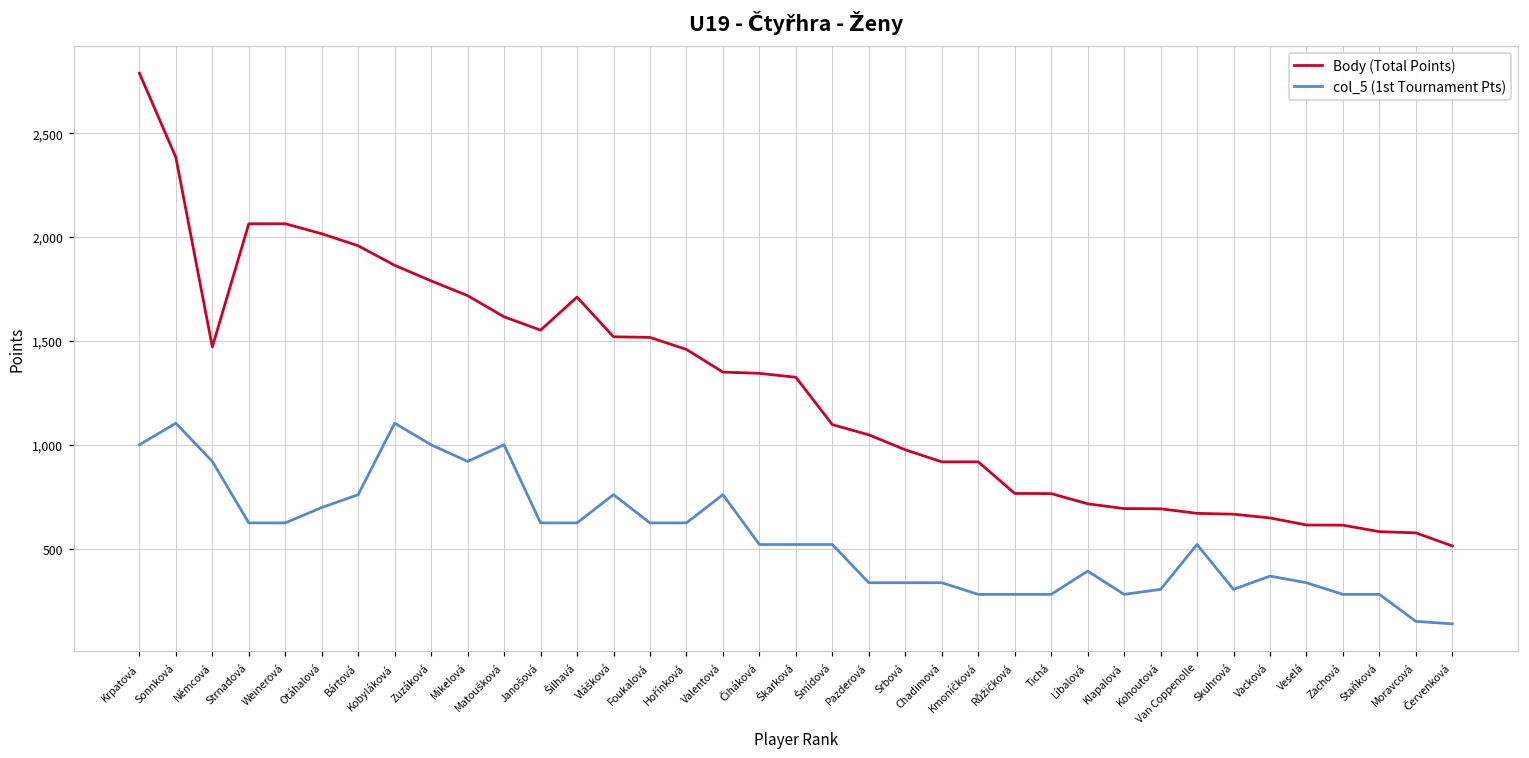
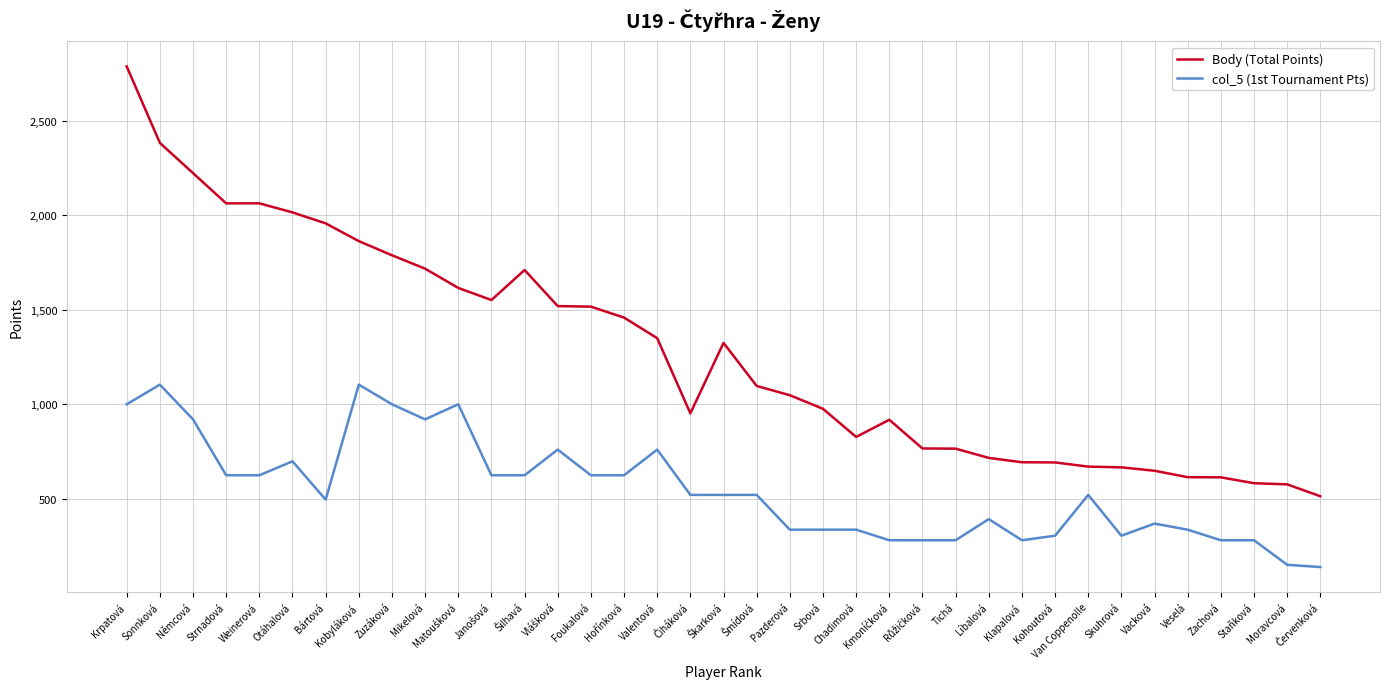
  {
    "Body (Total Points)": {
      "Krpatová": "2,790",
      "Sonnková": "2,380",
-     "Němcová": "1,470",
+     "Němcová": "2,220",
      "Strnadová": "2,060",
      "Weinerová": "2,060",
      "Otáhalová": "2,020",
      "Bártová": "1,960",
      "Kobyláková": "1,860",
      "Zuzáková": "1,790",
      "Mikelová": "1,720",
      "Matoušková": "1,620",
      "Janošová": "1,550",
      "Šilhavá": "1,710",
      "Vlášková": "1,520",
      "Foukalová": "1,520",
      "Hořínková": "1,460",
      "Valentová": "1,350",
-     "Čiháková": "1,340",
+     "Čiháková": "950",
      "Škarková": "1,330",
      "Šmídová": "1,100",
      "Pazderová": "1,050",
      "Srbová": "980",
-     "Chadimová": "920",
+     "Chadimová": "830",
      "Kmoníčková": "920",
      "Růžičková": "770",
      "Tichá": "770",
      "Líbalová": "720",
      "Klapalová": "690",
      "Kohoutová": "690",
      "Van Coppenolle": "670",
      "Skuhrová": "670",
      "Vacková": "650",
      "Veselá": "610",
      "Zachová": "610",
      "Staňková": "580",
      "Moravcová": "580",
      "Červenková": "510"
    },
    "col_5 (1st Tournament Pts)": {
      "Krpatová": "1,000",
      "Sonnková": "1,100",
      "Němcová": "920",
      "Strnadová": "620",
      "Weinerová": "620",
      "Otáhalová": "700",
-     "Bártová": "760",
+     "Bártová": "500",
      "Kobyláková": "1,100",
      "Zuzáková": "1,000",
      "Mikelová": "920",
      "Matoušková": "1,000",
      "Janošová": "620",
      "Šilhavá": "620",
      "Vlášková": "760",
      "Foukalová": "620",
      "Hořínková": "620",
      "Valentová": "760",
      "Čiháková": "520",
      "Škarková": "520",
      "Šmídová": "520",
      "Pazderová": "340",
      "Srbová": "340",
      "Chadimová": "340",
      "Kmoníčková": "280",
      "Růžičková": "280",
      "Tichá": "280",
      "Líbalová": "390",
      "Klapalová": "280",
      "Kohoutová": "300",
      "Van Coppenolle": "520",
      "Skuhrová": "300",
      "Vacková": "370",
      "Veselá": "340",
      "Zachová": "280",
      "Staňková": "280",
      "Moravcová": "150",
      "Červenková": "140"
    }
  }
